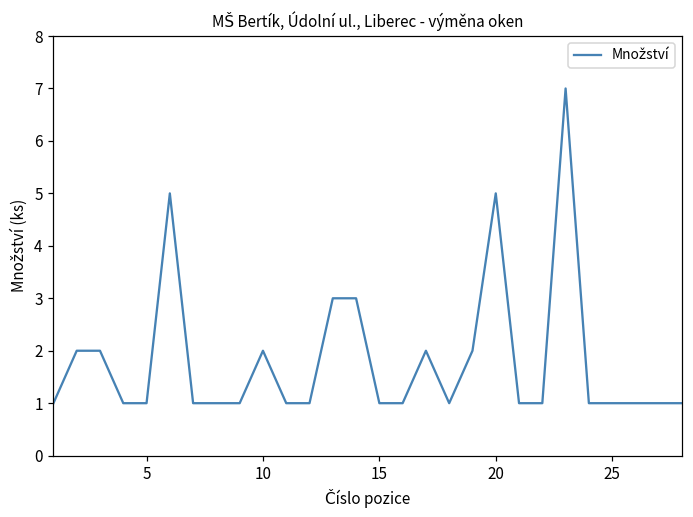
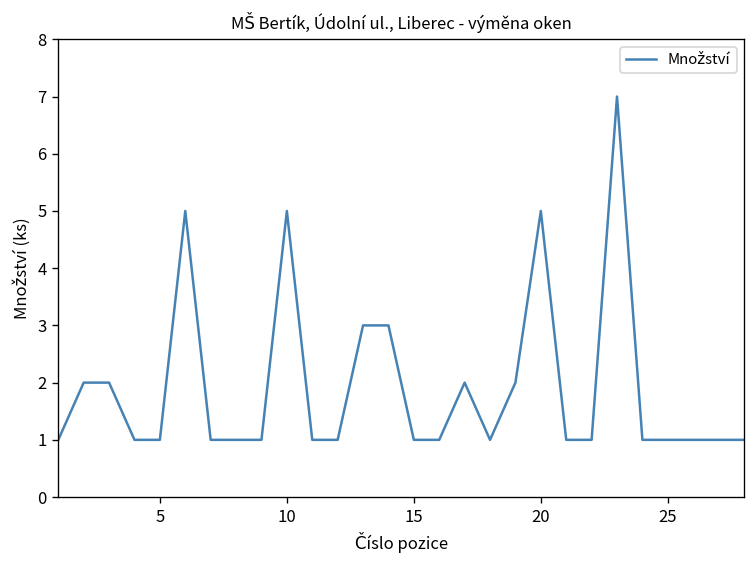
  {
    "5": 1,
-   "10": 2,
+   "10": 5,
    "15": 1,
    "20": 5,
    "25": 1
  }
